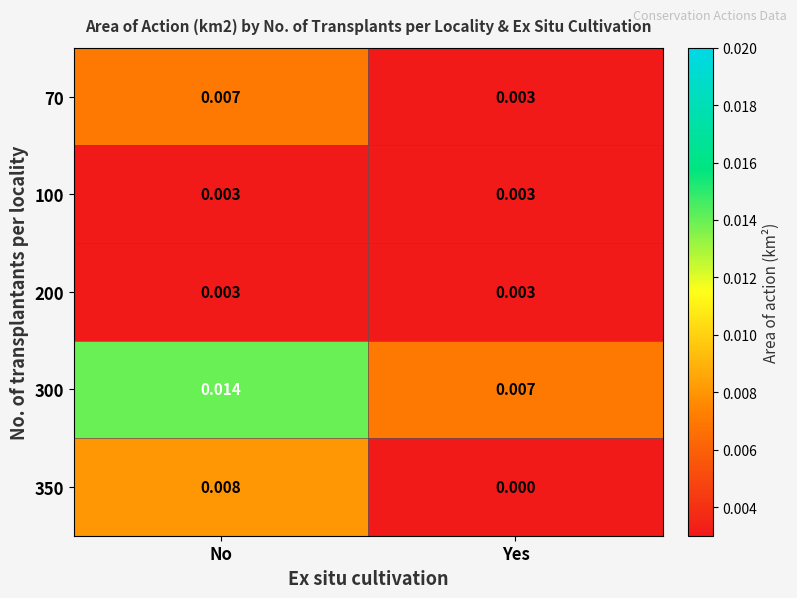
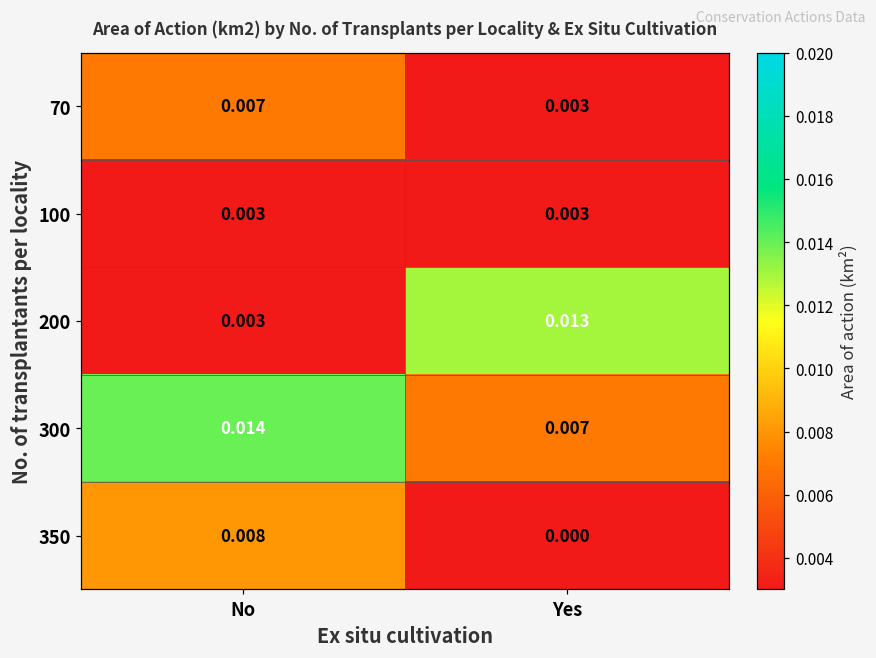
  {
    "70": {
      "No": 0.007,
      "Yes": 0.003
    },
    "100": {
      "No": 0.003,
      "Yes": 0.003
    },
    "200": {
      "No": 0.003,
-     "Yes": 0.003
+     "Yes": 0.013
    },
    "300": {
      "No": 0.014,
      "Yes": 0.007
    },
    "350": {
      "No": 0.008,
      "Yes": 0.000
    }
  }
